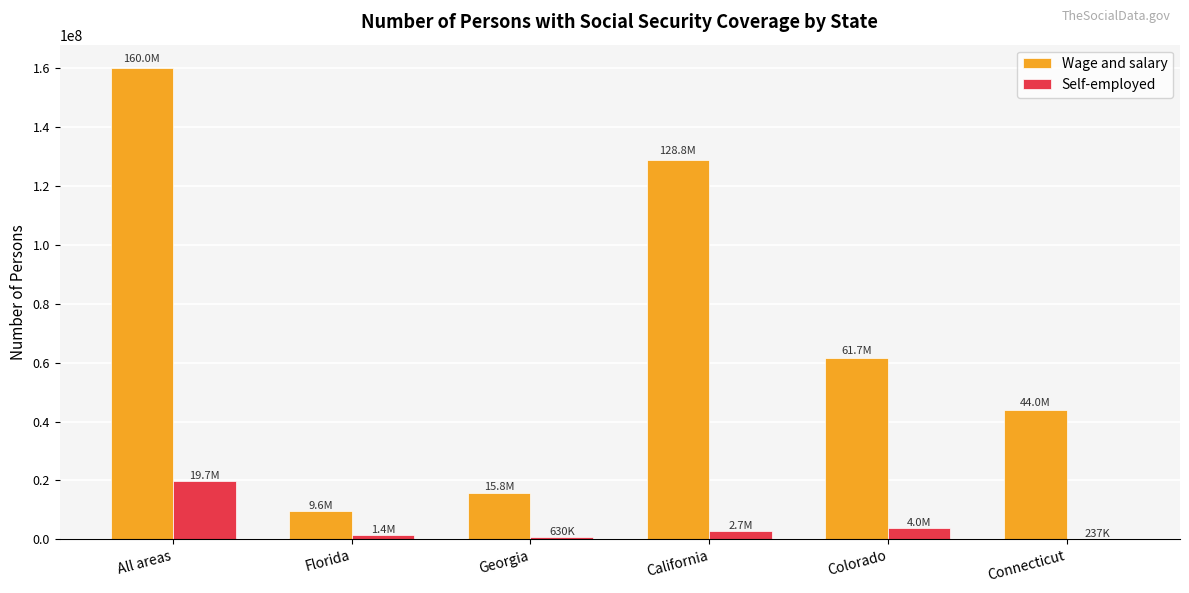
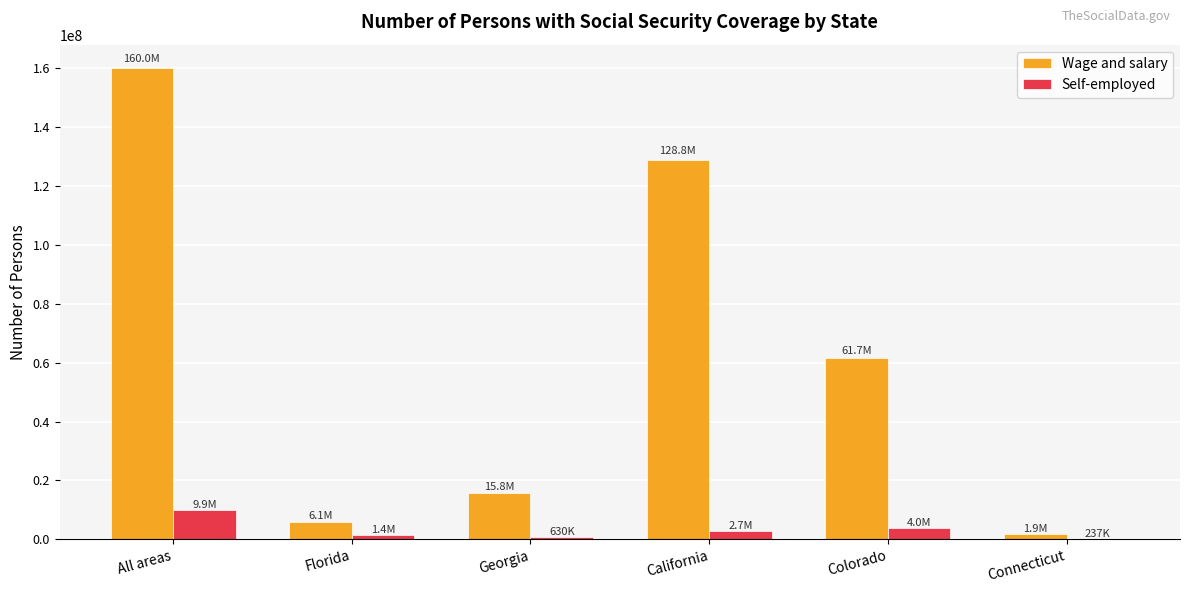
  {
    "Wage and salary": {
      "All areas": "160.0M",
-     "Florida": "9.6M",
+     "Florida": "6.1M",
      "Georgia": "15.8M",
      "California": "128.8M",
      "Colorado": "61.7M",
-     "Connecticut": "44.0M"
+     "Connecticut": "1.9M"
    },
    "Self-employed": {
-     "All areas": "19.7M",
+     "All areas": "9.9M",
      "Florida": "1.4M",
      "Georgia": "630K",
      "California": "2.7M",
      "Colorado": "4.0M",
      "Connecticut": "237K"
    }
  }
